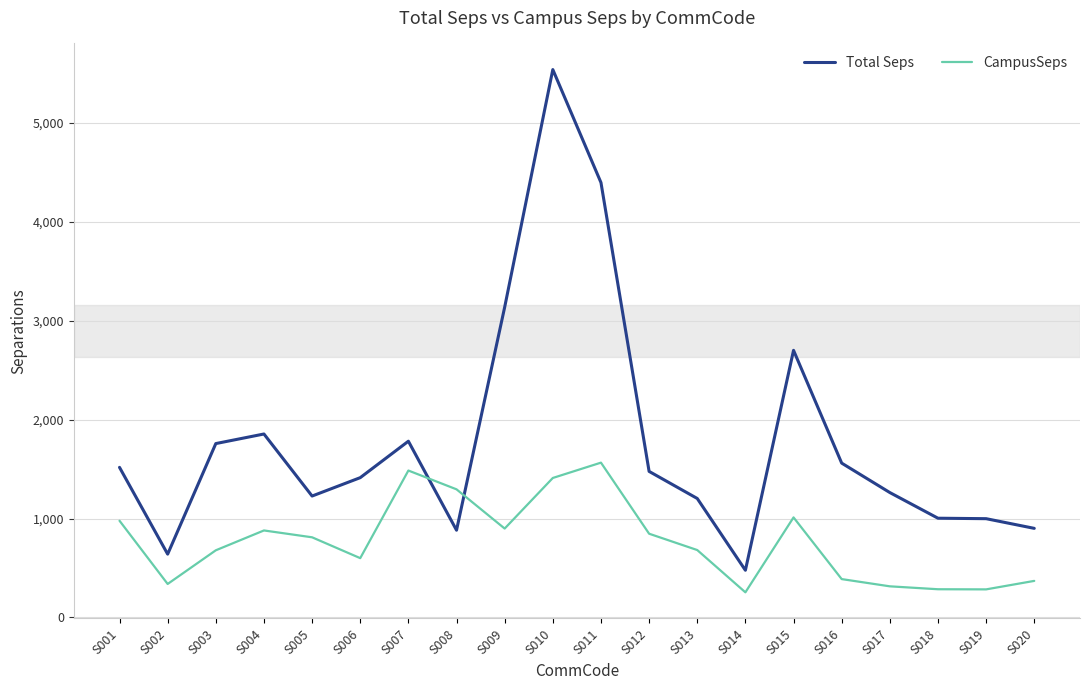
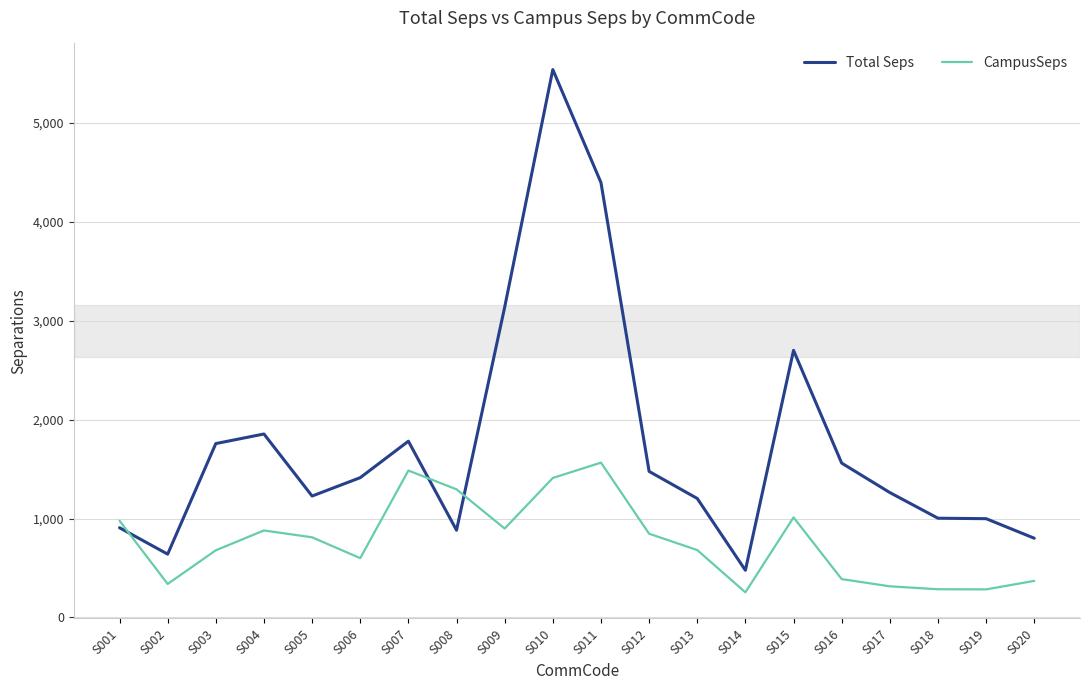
  {
    "Total Seps": {
-     "S001": "1,500",
+     "S001": "900",
      "S002": "600",
      "S003": "1,800",
      "S004": "1,900",
      "S005": "1,200",
      "S006": "1,400",
      "S007": "1,800",
      "S008": "900",
      "S009": "3,100",
      "S010": "5,500",
      "S011": "4,400",
      "S012": "1,500",
      "S013": "1,200",
      "S014": "500",
      "S015": "2,700",
      "S016": "1,600",
      "S017": "1,300",
      "S018": "1,000",
      "S019": "1,000",
-     "S020": "900"
+     "S020": "800"
    },
    "CampusSeps": {
      "S001": "1,000",
      "S002": "300",
      "S003": "700",
      "S004": "900",
      "S005": "800",
      "S006": "600",
      "S007": "1,500",
      "S008": "1,300",
      "S009": "900",
      "S010": "1,400",
      "S011": "1,600",
      "S012": "800",
      "S013": "700",
      "S014": "300",
      "S015": "1,000",
      "S016": "400",
      "S017": "300",
      "S018": "300",
      "S019": "300",
      "S020": "400"
    }
  }
